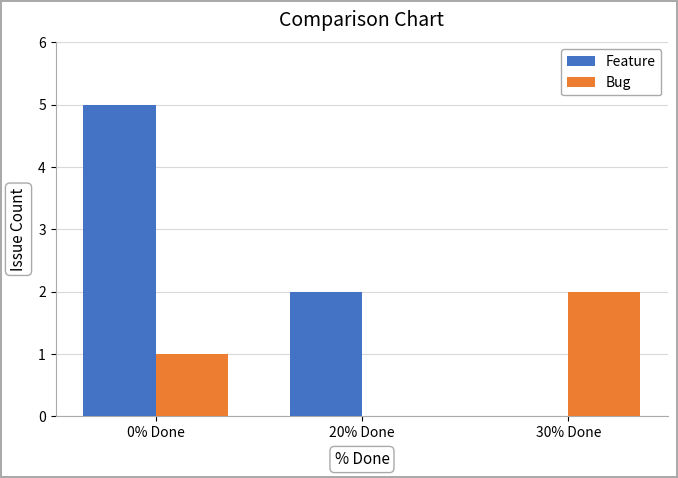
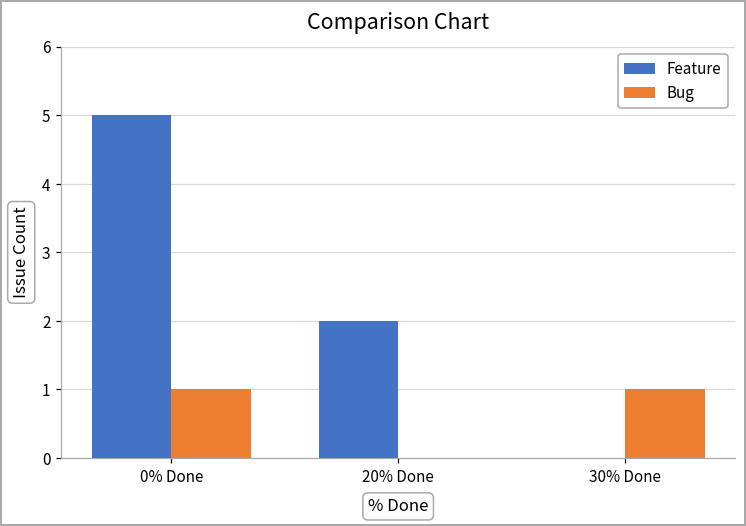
  {
    "Feature": {
      "0% Done": 5,
      "20% Done": 2,
      "30% Done": 0
    },
    "Bug": {
      "0% Done": 1,
      "20% Done": 0,
-     "30% Done": 2
+     "30% Done": 1
    }
  }
